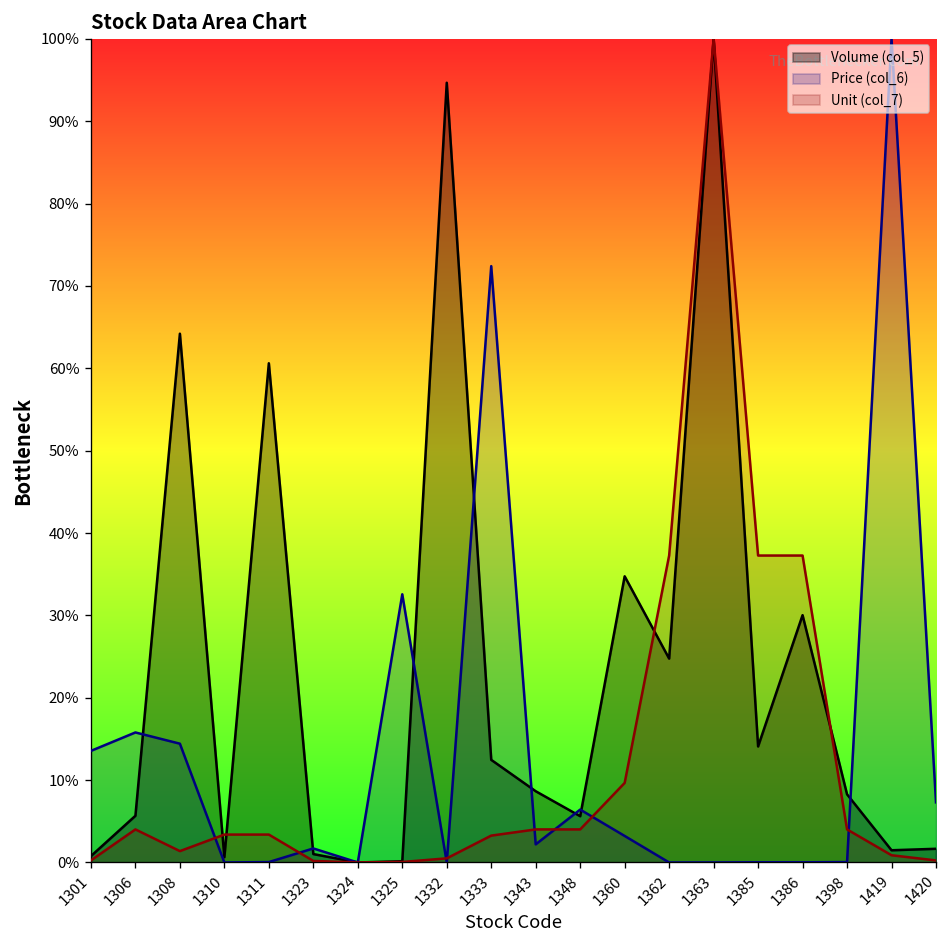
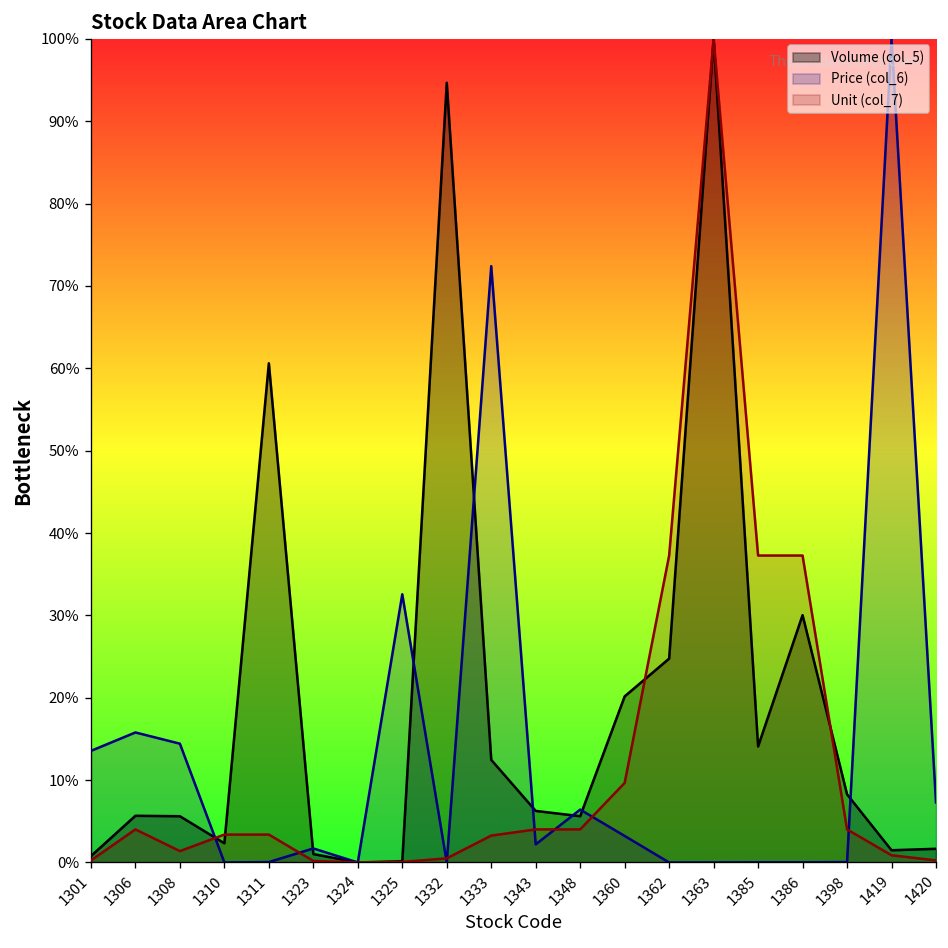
  {
    "Volume (col_5)": {
      "1301": "1%",
      "1306": "6%",
-     "1308": "64%",
-     "1310": "1%",
+     "1308": "6%",
+     "1310": "2%",
      "1311": "61%",
      "1323": "1%",
      "1332": "95%",
      "1333": "12%",
-     "1343": "9%",
+     "1343": "6%",
      "1348": "6%",
-     "1360": "35%",
+     "1360": "20%",
      "1362": "25%",
      "1385": "14%",
      "1386": "30%",
      "1398": "8%",
      "1419": "1%",
      "1420": "2%"
    }
  }
